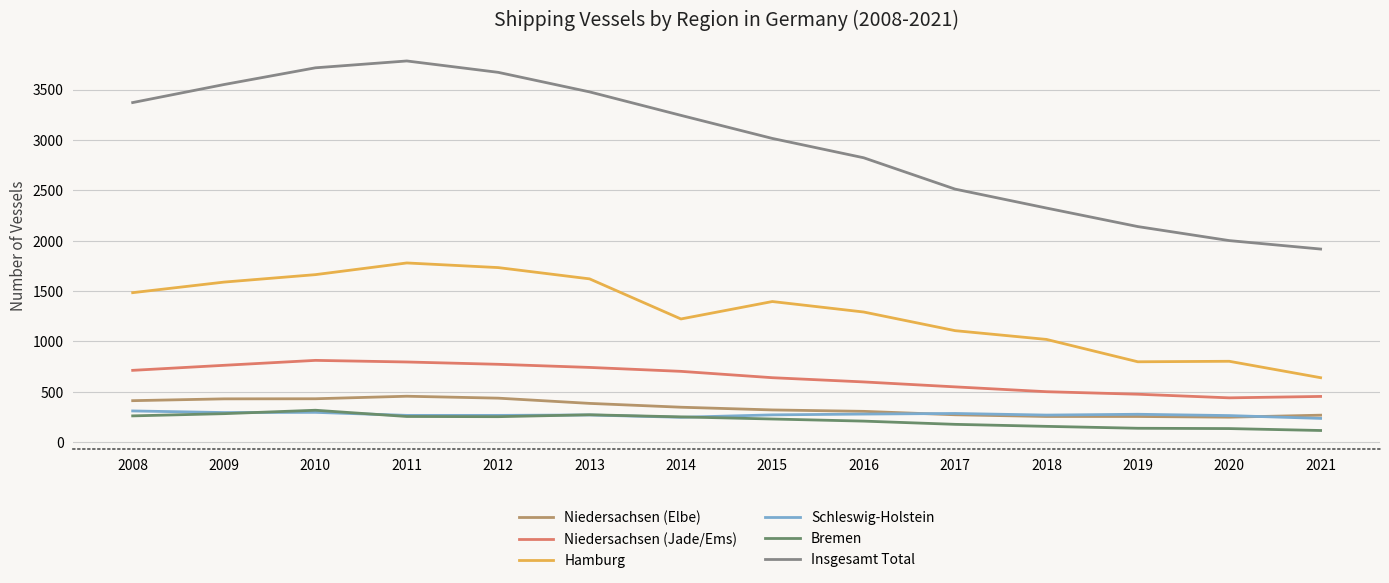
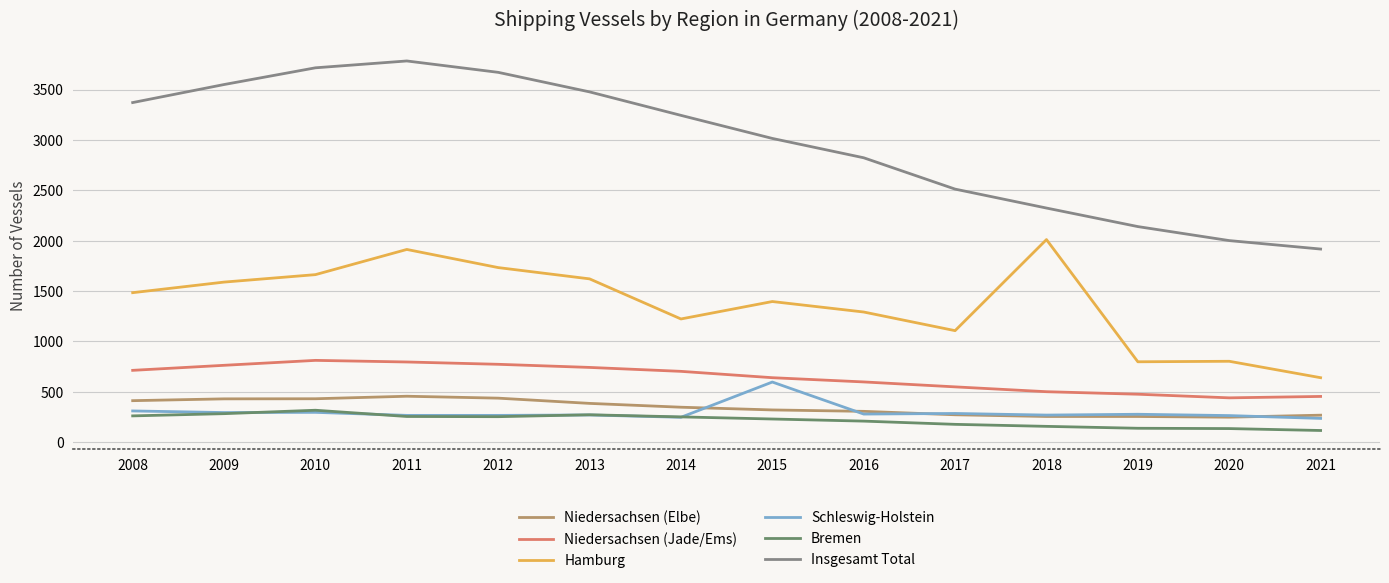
  {
    "Hamburg": {
      "2008": 1480,
      "2009": 1590,
      "2010": 1660,
-     "2011": 1780,
+     "2011": 1910,
      "2012": 1730,
      "2013": 1620,
      "2014": 1220,
      "2015": 1400,
      "2016": 1290,
      "2017": 1110,
-     "2018": 1020,
+     "2018": 2010,
      "2019": 800,
      "2020": 800,
      "2021": 640
    },
    "Schleswig-Holstein": {
      "2008": 310,
-     "2015": 270,
+     "2015": 600,
      "2016": 280,
      "2021": 240
    }
  }
